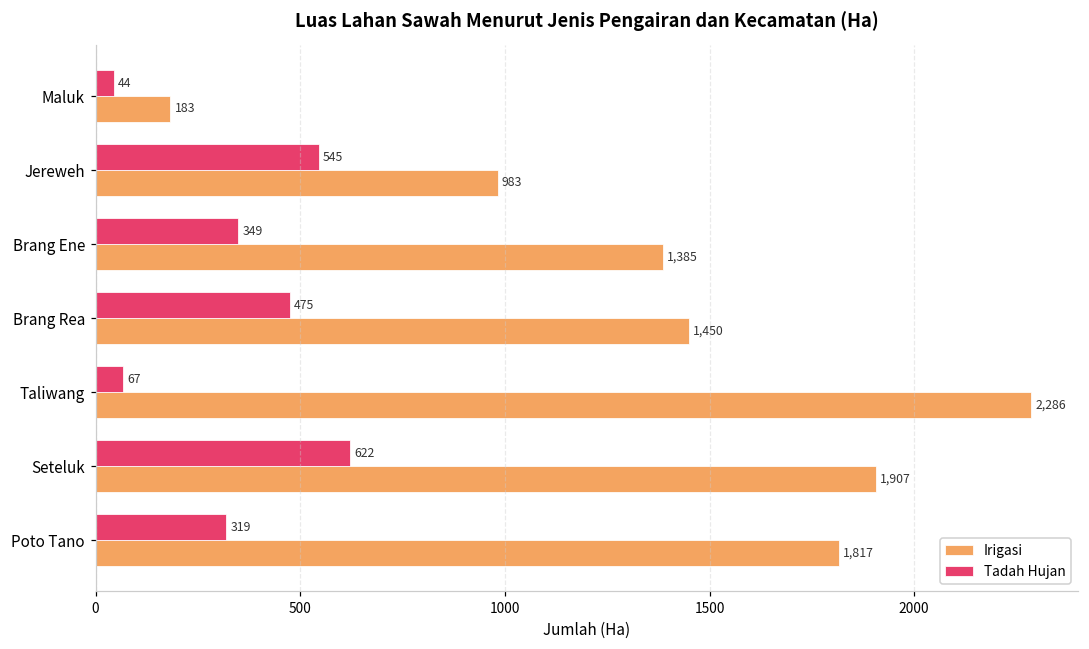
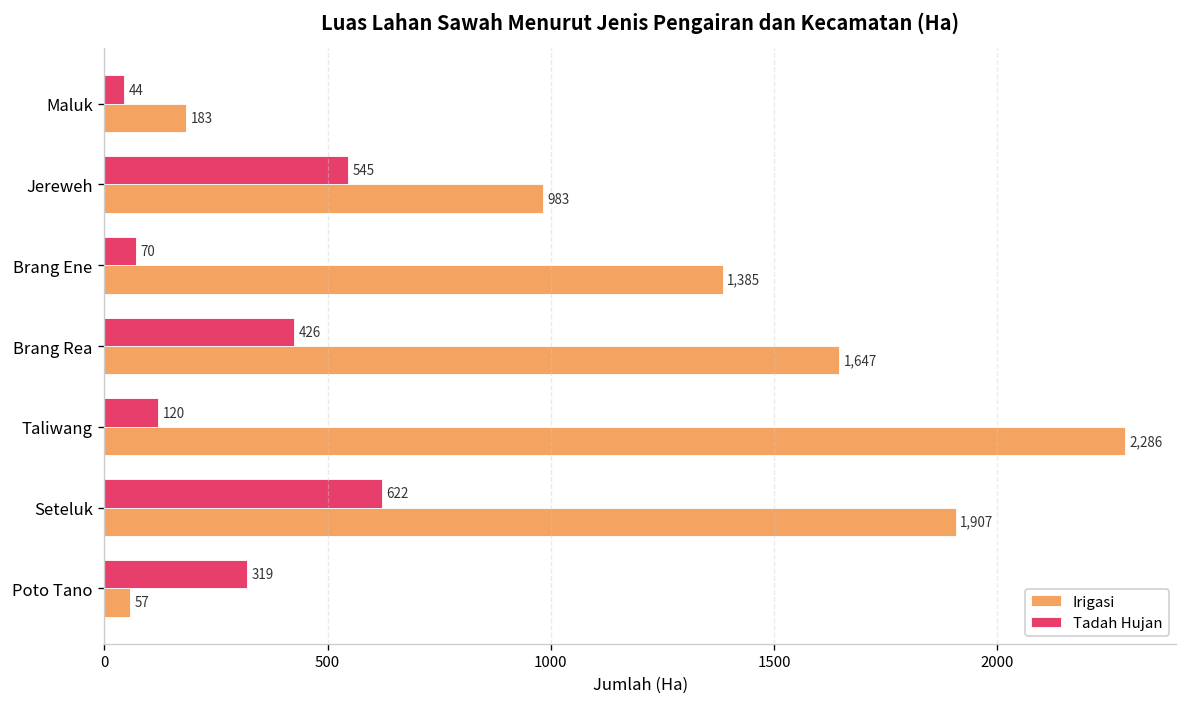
  {
    "Irigasi": {
      "Maluk": "183",
      "Jereweh": "983",
      "Brang Ene": "1,385",
-     "Brang Rea": "1,450",
+     "Brang Rea": "1,647",
      "Taliwang": "2,286",
      "Seteluk": "1,907",
-     "Poto Tano": "1,817"
+     "Poto Tano": "57"
    },
    "Tadah Hujan": {
      "Maluk": "44",
      "Jereweh": "545",
-     "Brang Ene": "349",
-     "Brang Rea": "475",
-     "Taliwang": "67",
+     "Brang Ene": "70",
+     "Brang Rea": "426",
+     "Taliwang": "120",
      "Seteluk": "622",
      "Poto Tano": "319"
    }
  }
